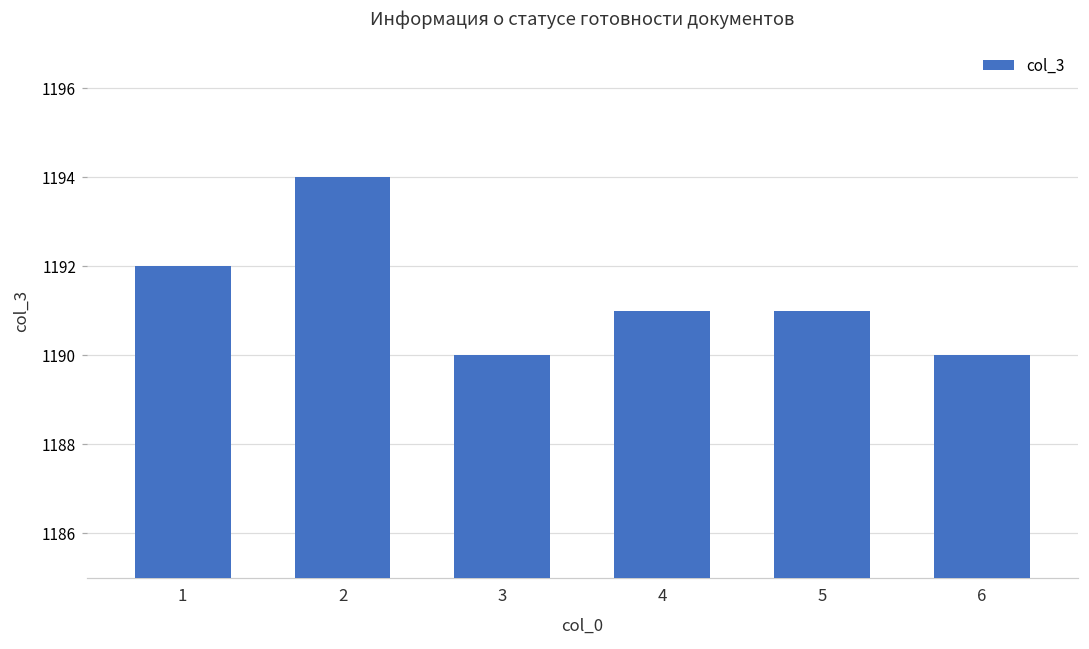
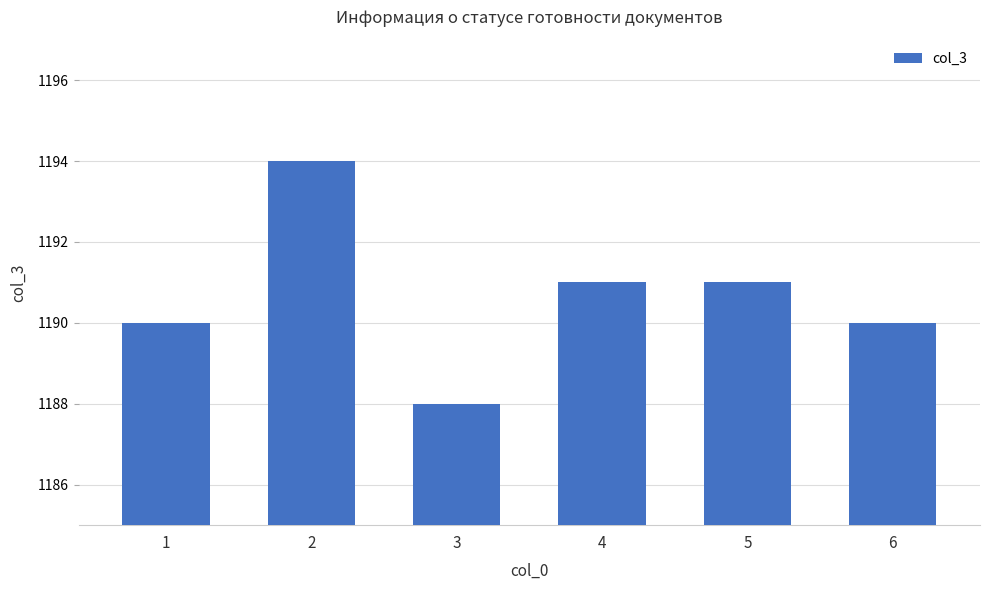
  {
-   "1": 1192,
+   "1": 1190,
    "2": 1194,
-   "3": 1190,
+   "3": 1188,
    "4": 1191,
    "5": 1191,
    "6": 1190
  }
